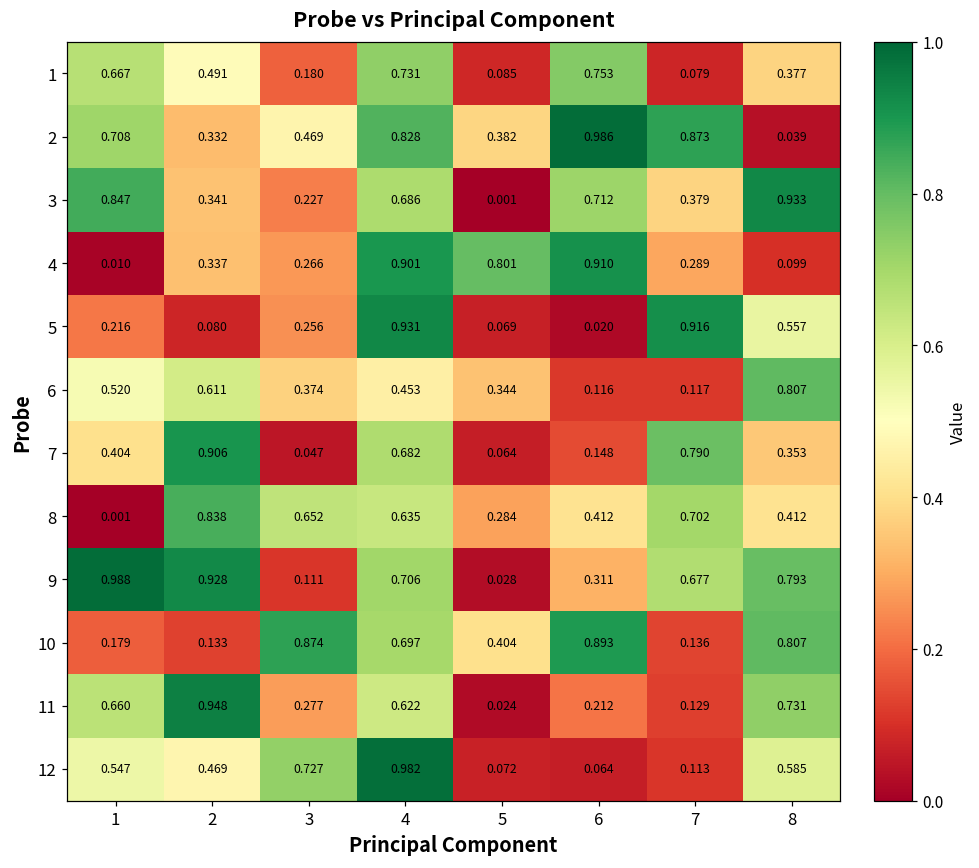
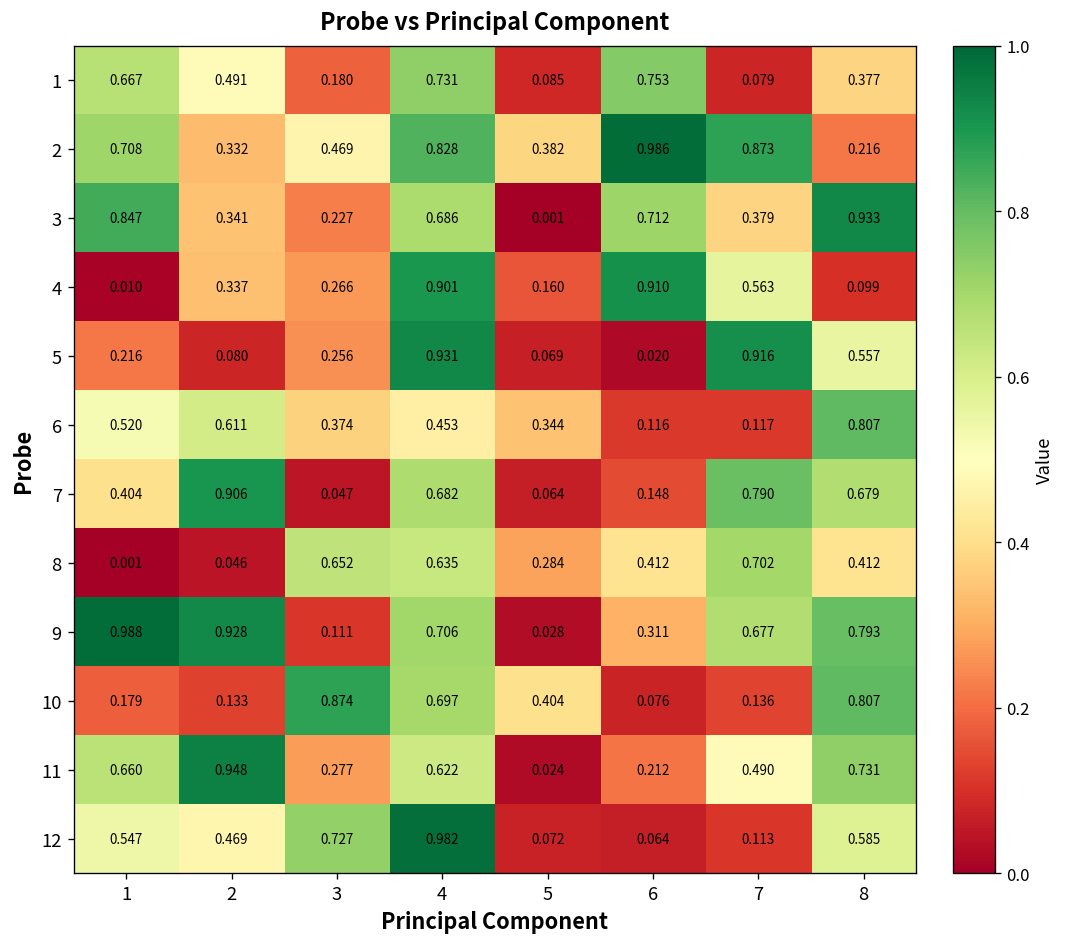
  {
    "1": {
      "1": 0.667,
      "2": 0.491,
      "3": 0.180,
      "4": 0.731,
      "5": 0.085,
      "6": 0.753,
      "7": 0.079,
      "8": 0.377
    },
    "2": {
      "1": 0.708,
      "2": 0.332,
      "3": 0.469,
      "4": 0.828,
      "5": 0.382,
      "6": 0.986,
      "7": 0.873,
-     "8": 0.039
+     "8": 0.216
    },
    "3": {
      "1": 0.847,
      "2": 0.341,
      "3": 0.227,
      "4": 0.686,
      "5": 0.001,
      "6": 0.712,
      "7": 0.379,
      "8": 0.933
    },
    "4": {
      "1": 0.010,
      "2": 0.337,
      "3": 0.266,
      "4": 0.901,
-     "5": 0.801,
+     "5": 0.160,
      "6": 0.910,
-     "7": 0.289,
+     "7": 0.563,
      "8": 0.099
    },
    "5": {
      "1": 0.216,
      "2": 0.080,
      "3": 0.256,
      "4": 0.931,
      "5": 0.069,
      "6": 0.020,
      "7": 0.916,
      "8": 0.557
    },
    "6": {
      "1": 0.520,
      "2": 0.611,
      "3": 0.374,
      "4": 0.453,
      "5": 0.344,
      "6": 0.116,
      "7": 0.117,
      "8": 0.807
    },
    "7": {
      "1": 0.404,
      "2": 0.906,
      "3": 0.047,
      "4": 0.682,
      "5": 0.064,
      "6": 0.148,
      "7": 0.790,
-     "8": 0.353
+     "8": 0.679
    },
    "8": {
      "1": 0.001,
-     "2": 0.838,
+     "2": 0.046,
      "3": 0.652,
      "4": 0.635,
      "5": 0.284,
      "6": 0.412,
      "7": 0.702,
      "8": 0.412
    },
    "9": {
      "1": 0.988,
      "2": 0.928,
      "3": 0.111,
      "4": 0.706,
      "5": 0.028,
      "6": 0.311,
      "7": 0.677,
      "8": 0.793
    },
    "10": {
      "1": 0.179,
      "2": 0.133,
      "3": 0.874,
      "4": 0.697,
      "5": 0.404,
-     "6": 0.893,
+     "6": 0.076,
      "7": 0.136,
      "8": 0.807
    },
    "11": {
      "1": 0.660,
      "2": 0.948,
      "3": 0.277,
      "4": 0.622,
      "5": 0.024,
      "6": 0.212,
-     "7": 0.129,
+     "7": 0.490,
      "8": 0.731
    },
    "12": {
      "1": 0.547,
      "2": 0.469,
      "3": 0.727,
      "4": 0.982,
      "5": 0.072,
      "6": 0.064,
      "7": 0.113,
      "8": 0.585
    }
  }
